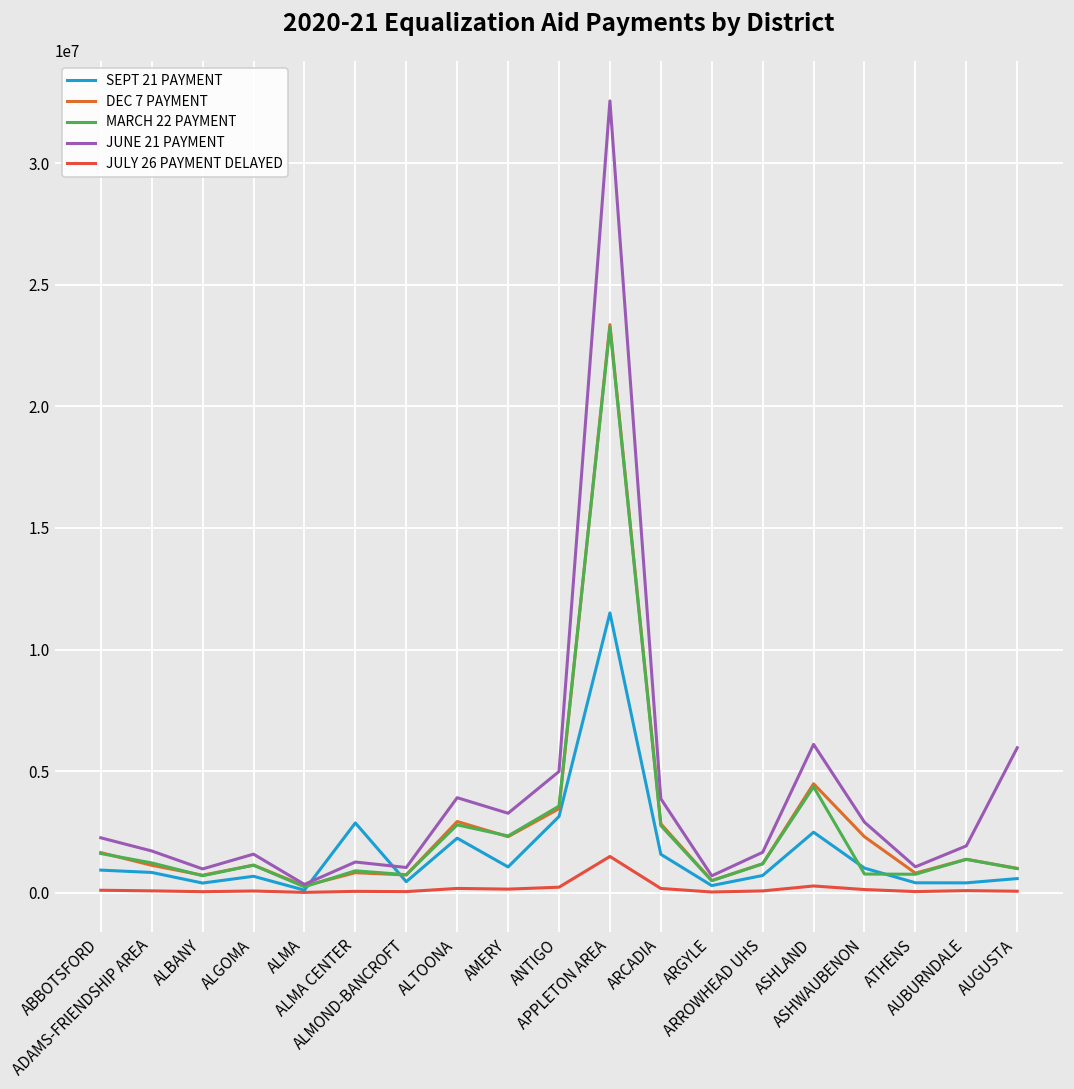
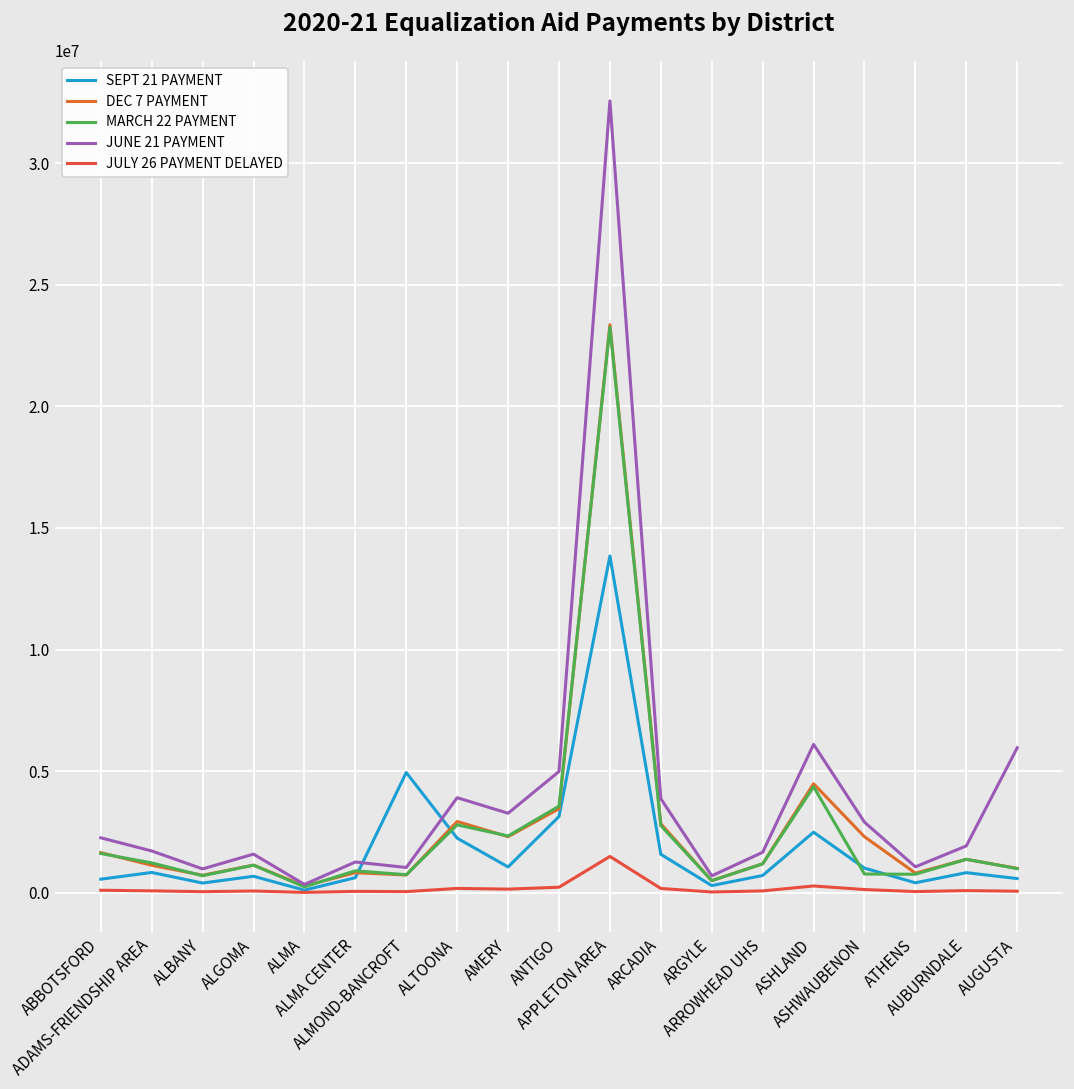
  {
    "SEPT 21 PAYMENT": {
-     "ABBOTSFORD": 900000,
+     "ABBOTSFORD": 600000,
      "ADAMS-FRIENDSHIP AREA": 800000,
      "ALBANY": 400000,
      "ALGOMA": 700000,
-     "ALMA CENTER": 2900000,
-     "ALMOND-BANCROFT": 500000,
+     "ALMA CENTER": 600000,
+     "ALMOND-BANCROFT": 4900000,
      "ALTOONA": 2200000,
      "AMERY": 1100000,
      "ANTIGO": 3100000,
-     "APPLETON AREA": 11500000,
+     "APPLETON AREA": 13800000,
      "ARCADIA": 1600000,
      "ARGYLE": 300000,
      "ARROWHEAD UHS": 700000,
      "ASHLAND": 2500000,
      "ASHWAUBENON": 1000000,
      "ATHENS": 400000,
-     "AUBURNDALE": 400000,
+     "AUBURNDALE": 800000,
      "AUGUSTA": 600000
    },
    "MARCH 22 PAYMENT": {
      "ALTOONA": 2800000,
      "ASHLAND": 4400000,
      "ASHWAUBENON": 800000
    },
    "JUNE 21 PAYMENT": {
      "ABBOTSFORD": 2300000,
      "ADAMS-FRIENDSHIP AREA": 1700000,
      "ALBANY": 1000000,
      "ALGOMA": 1600000,
      "ALMA CENTER": 1300000,
      "ALMOND-BANCROFT": 1000000,
      "ALTOONA": 3900000,
      "AMERY": 3300000,
      "ANTIGO": 5000000,
      "APPLETON AREA": 32600000,
      "ARCADIA": 3900000,
      "ARGYLE": 700000,
      "ARROWHEAD UHS": 1700000,
      "ASHLAND": 6100000,
      "ASHWAUBENON": 2900000,
      "ATHENS": 1100000,
      "AUBURNDALE": 1900000,
      "AUGUSTA": 6000000
    }
  }
